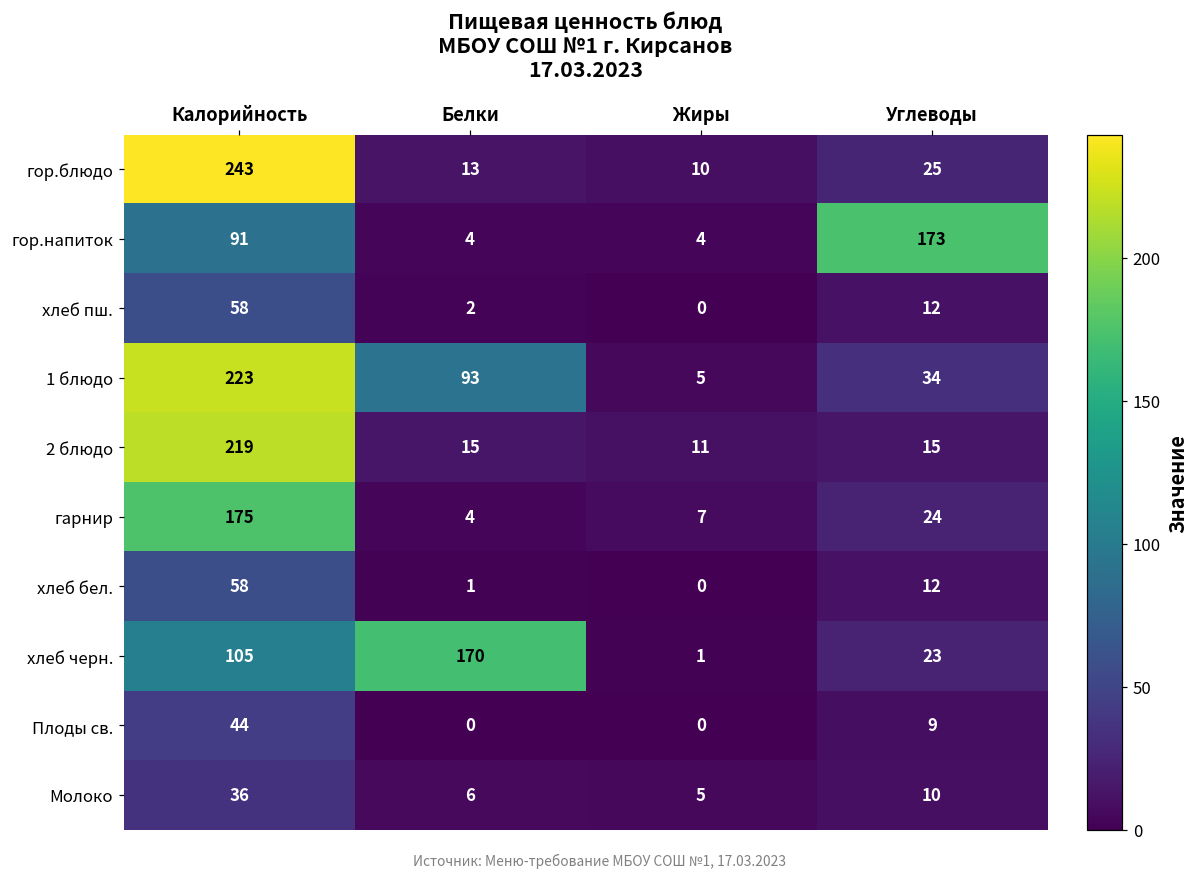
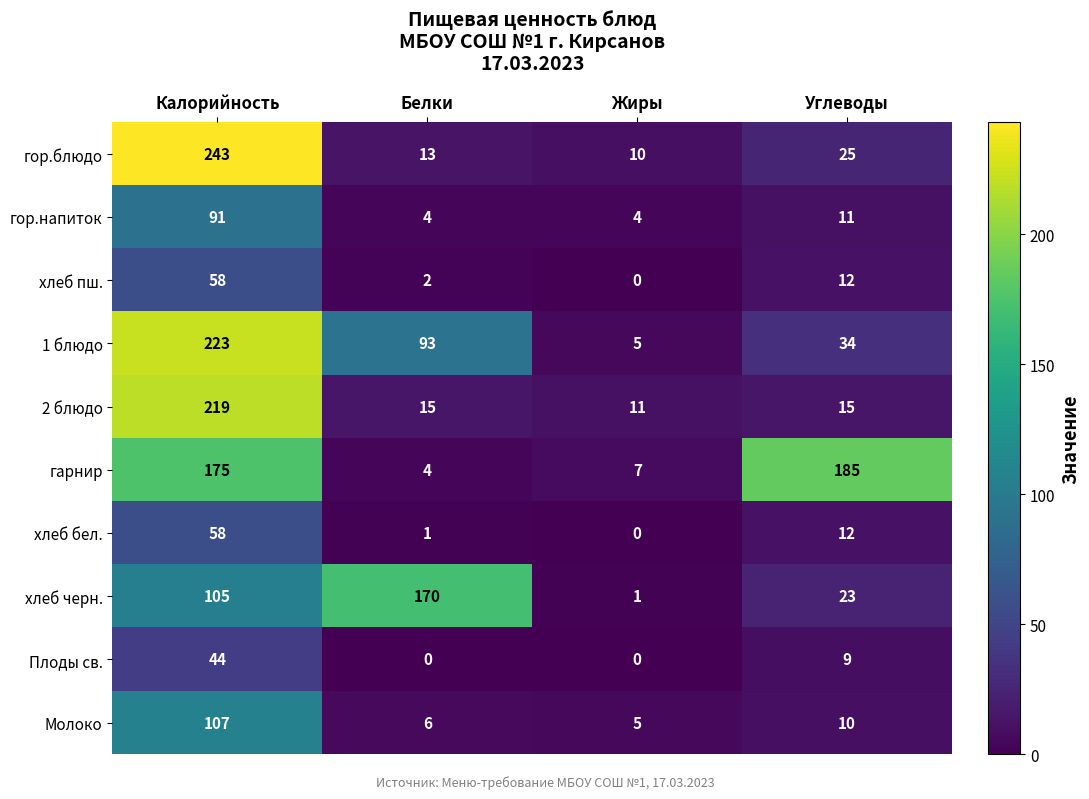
  {
    "гор.блюдо": {
      "Калорийность": 243,
      "Белки": 13,
      "Жиры": 10,
      "Углеводы": 25
    },
    "гор.напиток": {
      "Калорийность": 91,
      "Белки": 4,
      "Жиры": 4,
-     "Углеводы": 173
+     "Углеводы": 11
    },
    "хлеб пш.": {
      "Калорийность": 58,
      "Белки": 2,
      "Жиры": 0,
      "Углеводы": 12
    },
    "1 блюдо": {
      "Калорийность": 223,
      "Белки": 93,
      "Жиры": 5,
      "Углеводы": 34
    },
    "2 блюдо": {
      "Калорийность": 219,
      "Белки": 15,
      "Жиры": 11,
      "Углеводы": 15
    },
    "гарнир": {
      "Калорийность": 175,
      "Белки": 4,
      "Жиры": 7,
-     "Углеводы": 24
+     "Углеводы": 185
    },
    "хлеб бел.": {
      "Калорийность": 58,
      "Белки": 1,
      "Жиры": 0,
      "Углеводы": 12
    },
    "хлеб черн.": {
      "Калорийность": 105,
      "Белки": 170,
      "Жиры": 1,
      "Углеводы": 23
    },
    "Плоды св.": {
      "Калорийность": 44,
      "Белки": 0,
      "Жиры": 0,
      "Углеводы": 9
    },
    "Молоко": {
-     "Калорийность": 36,
+     "Калорийность": 107,
      "Белки": 6,
      "Жиры": 5,
      "Углеводы": 10
    }
  }
